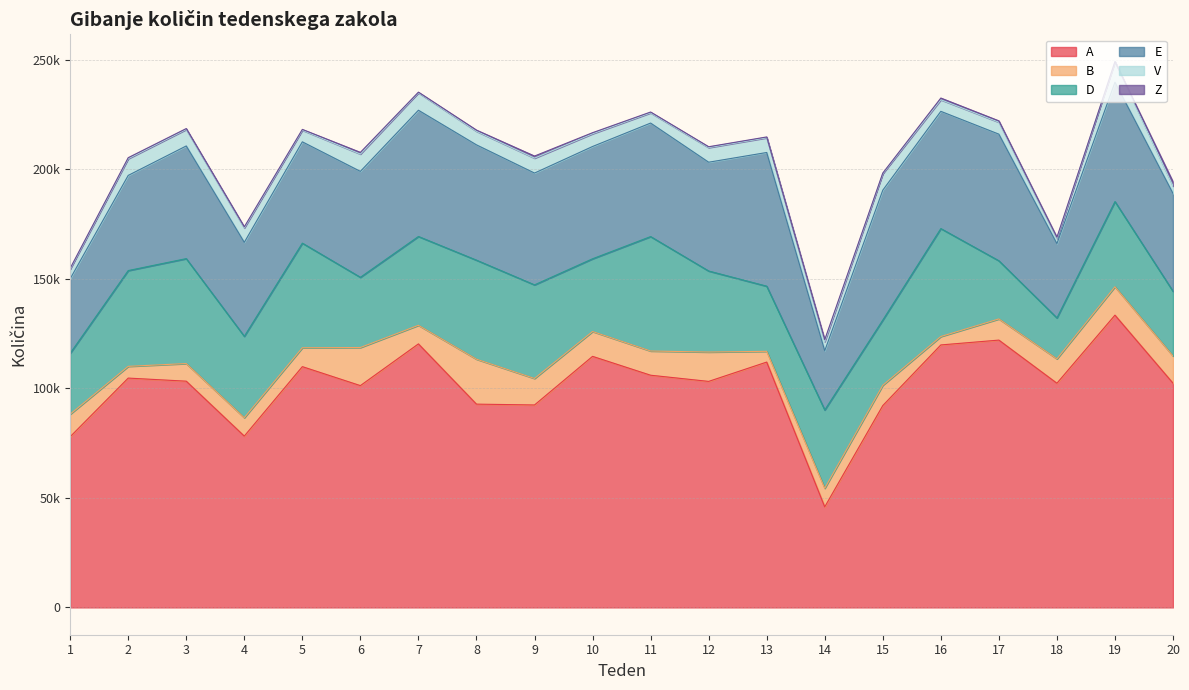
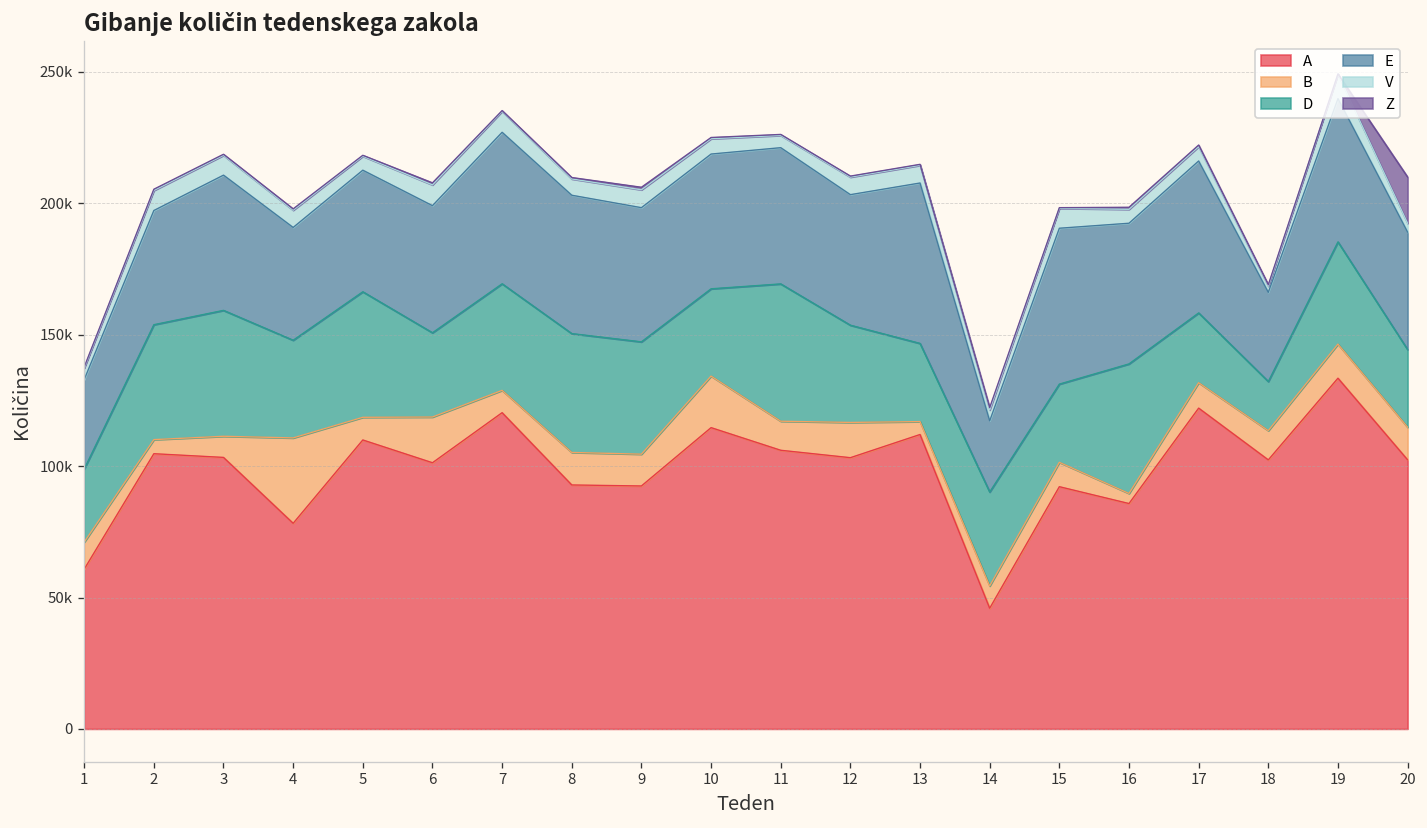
  {
    "A": {
-     "1": 78000,
+     "1": 61000,
      "2": 105000,
      "3": 103000,
      "4": 78000,
      "5": 110000,
      "6": 101000,
      "7": 120000,
      "8": 93000,
      "9": 92000,
      "10": 115000,
      "11": 106000,
      "12": 103000,
      "13": 112000,
      "14": 46000,
      "15": 92000,
-     "16": 120000,
+     "16": 86000,
      "17": 122000,
      "18": 102000,
      "19": 133000,
      "20": 102000
    },
    "B": {
      "1": 10000,
      "2": 5000,
      "3": 8000,
-     "4": 8000,
+     "4": 32000,
      "5": 9000,
      "6": 17000,
      "7": 8000,
-     "8": 21000,
+     "8": 12000,
      "9": 12000,
-     "10": 11000,
+     "10": 20000,
      "11": 11000,
      "12": 13000,
      "13": 5000,
      "14": 8000,
      "15": 9000,
      "16": 4000,
      "17": 10000,
      "18": 11000,
      "19": 13000,
      "20": 12000
    },
    "V": {
      "20": 3000
    },
    "Z": {
-     "20": 2000
+     "20": 18000
    }
  }
